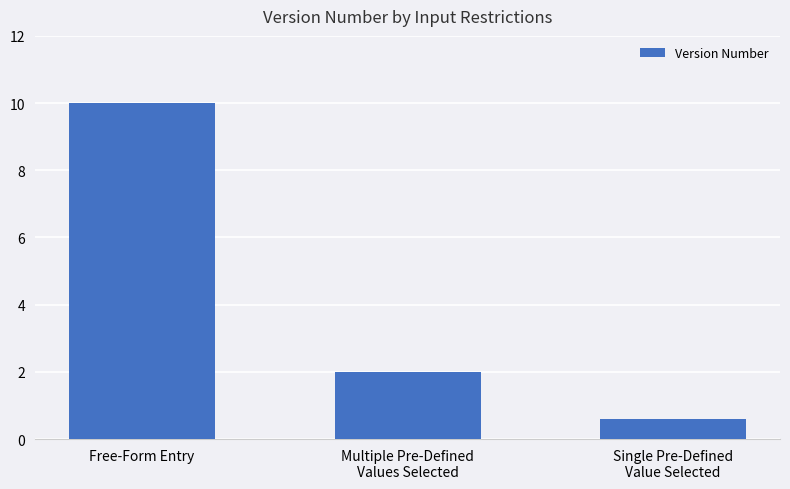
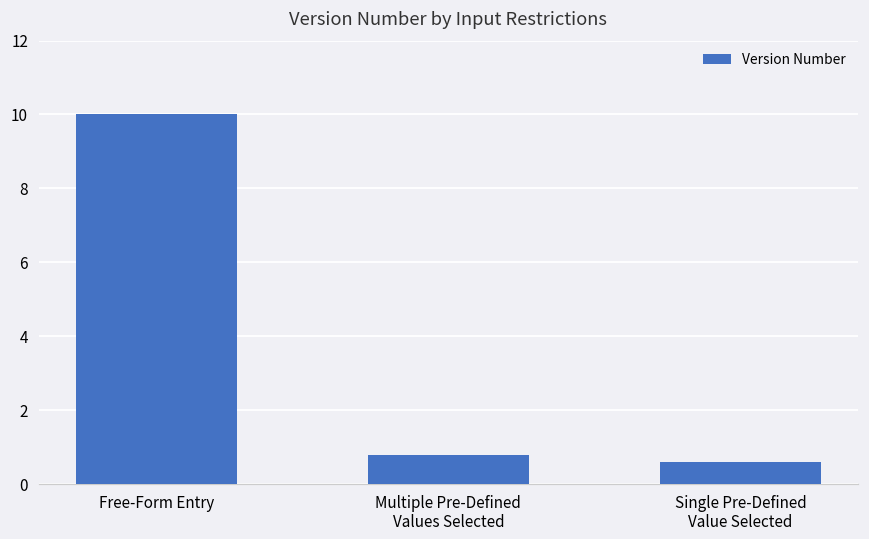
  {
    "Free-Form Entry": 10.0,
-   "Multiple Pre-Defined Values Selected": 2.0,
+   "Multiple Pre-Defined Values Selected": 0.8,
    "Single Pre-Defined Value Selected": 0.6
  }
